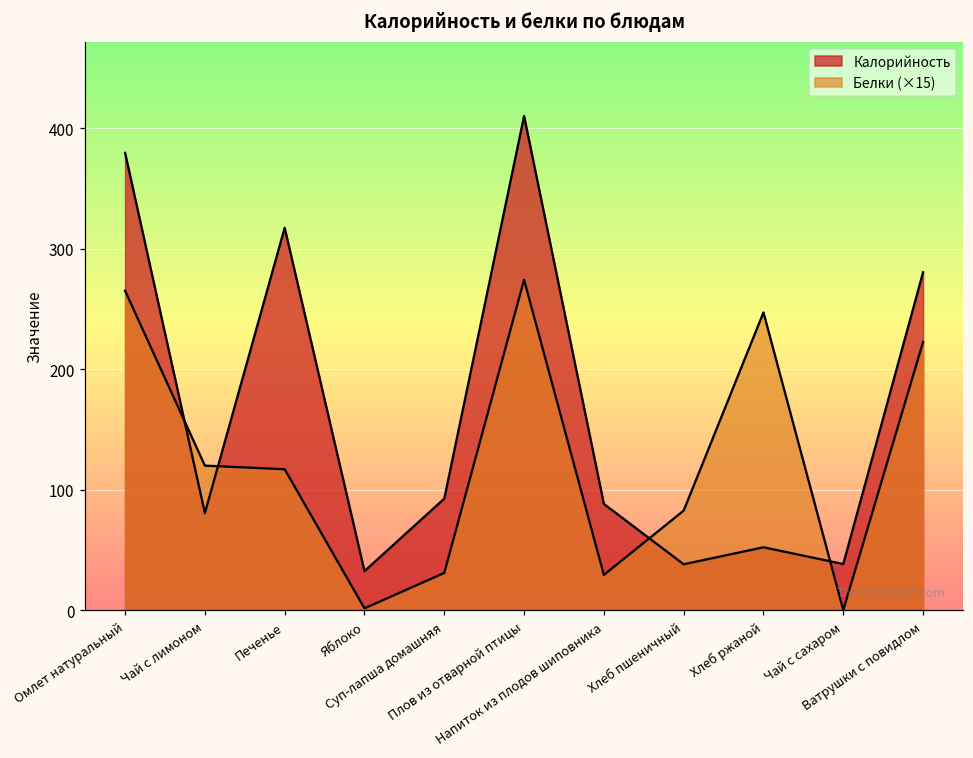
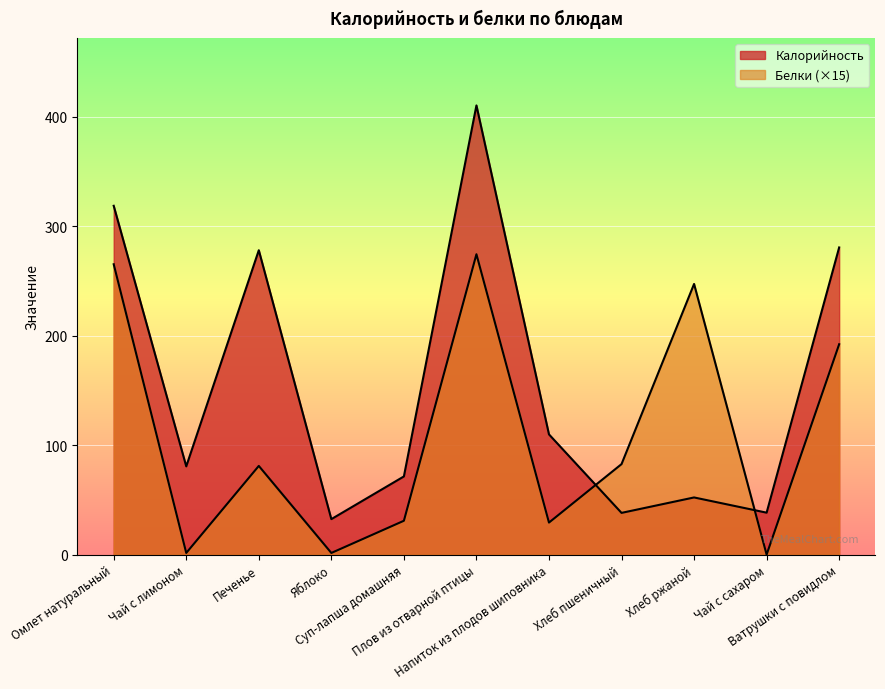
  {
    "Калорийность": {
-     "Омлет натуральный": 380,
+     "Омлет натуральный": 319,
      "Чай с лимоном": 81,
-     "Печенье": 318,
+     "Печенье": 278,
      "Яблоко": 32,
-     "Суп-лапша домашняя": 93,
+     "Суп-лапша домашняя": 71,
      "Плов из отварной птицы": 410,
-     "Напиток из плодов шиповника": 88,
+     "Напиток из плодов шиповника": 110,
      "Хлеб пшеничный": 38,
      "Хлеб ржаной": 52,
      "Чай с сахаром": 38,
      "Ватрушки с повидлом": 281
    },
    "Белки (×15)": {
      "Омлет натуральный": 265,
-     "Чай с лимоном": 120,
-     "Печенье": 117,
+     "Чай с лимоном": 2,
+     "Печенье": 81,
      "Яблоко": 2,
      "Суп-лапша домашняя": 31,
      "Плов из отварной птицы": 274,
      "Напиток из плодов шиповника": 29,
      "Хлеб пшеничный": 83,
      "Хлеб ржаной": 247,
      "Чай с сахаром": 0,
-     "Ватрушки с повидлом": 223
+     "Ватрушки с повидлом": 192
    }
  }
